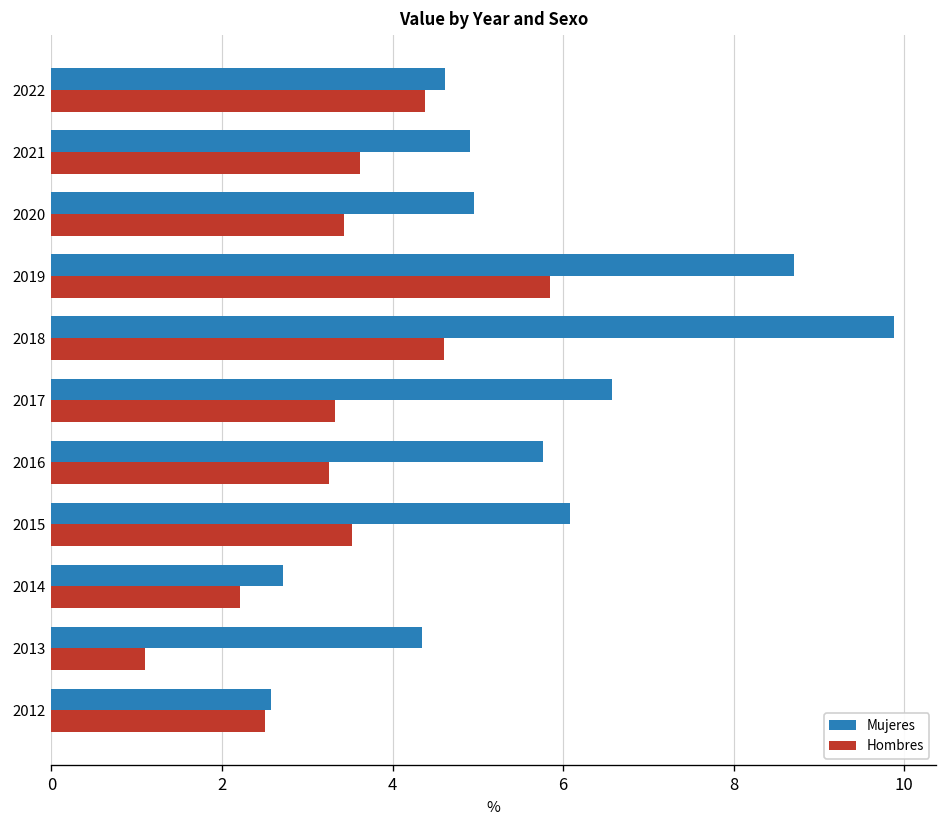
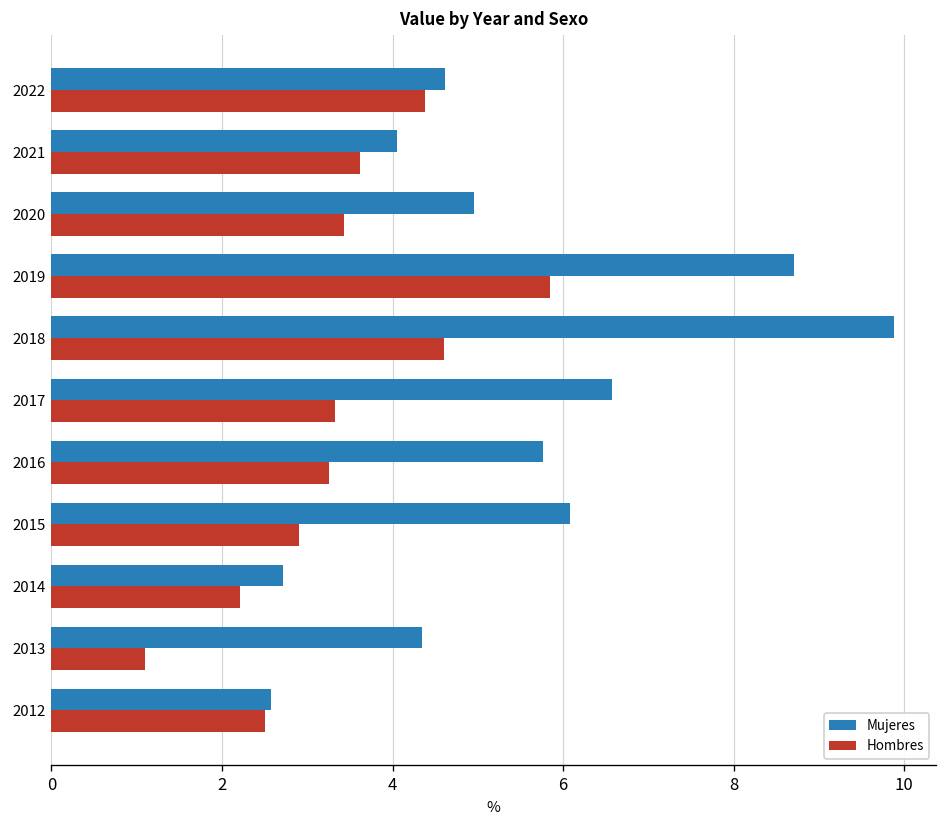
  {
    "Mujeres": {
      "2022": 4.6,
-     "2021": 4.9,
+     "2021": 4.1,
      "2020": 5.0,
      "2019": 8.7,
      "2018": 9.9,
      "2017": 6.6,
      "2016": 5.8,
      "2015": 6.1,
      "2014": 2.7,
      "2013": 4.4,
      "2012": 2.6
    },
    "Hombres": {
      "2022": 4.4,
      "2021": 3.6,
      "2020": 3.4,
      "2019": 5.9,
      "2018": 4.6,
      "2017": 3.3,
      "2016": 3.3,
-     "2015": 3.5,
+     "2015": 2.9,
      "2014": 2.2,
      "2013": 1.1,
      "2012": 2.5
    }
  }
